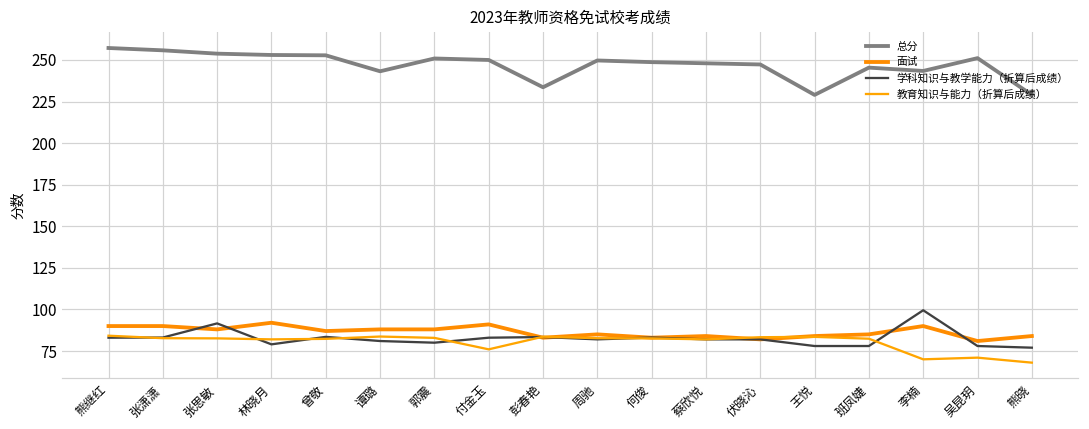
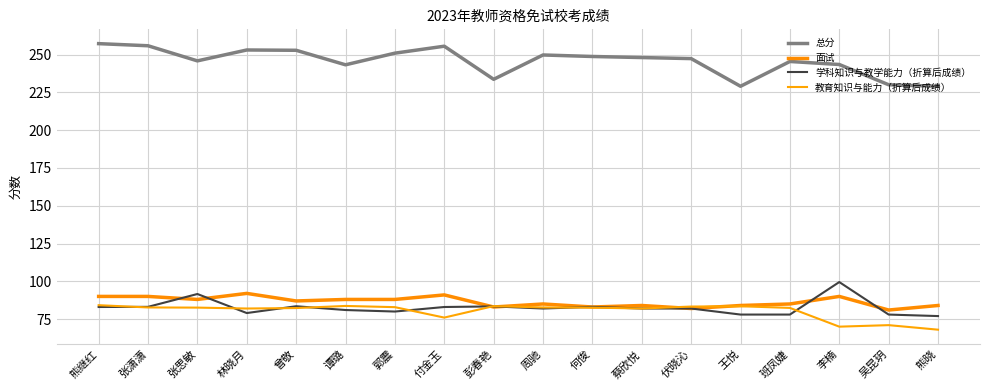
  {
    "总分": {
      "熊继红": 257,
      "张潇潇": 256,
-     "张思敏": 254,
+     "张思敏": 246,
      "林晓月": 253,
      "曾敬": 253,
      "谭璐": 243,
      "郭震": 251,
-     "付金玉": 250,
+     "付金玉": 256,
      "彭春艳": 234,
      "周驰": 250,
      "何俊": 249,
      "蔡欣悦": 248,
      "伏晓沁": 247,
      "王悦": 229,
      "班凤婕": 245,
      "李楠": 243,
-     "吴昆玥": 251,
+     "吴昆玥": 230,
      "熊晓": 229
    },
    "学科知识与教学能力（折算后成绩）": {
      "张思敏": 92,
      "林晓月": 79,
      "谭璐": 81,
      "郭震": 80,
      "付金玉": 83,
      "王悦": 78,
      "班凤婕": 78,
      "李楠": 100,
      "吴昆玥": 78,
      "熊晓": 77
    }
  }
